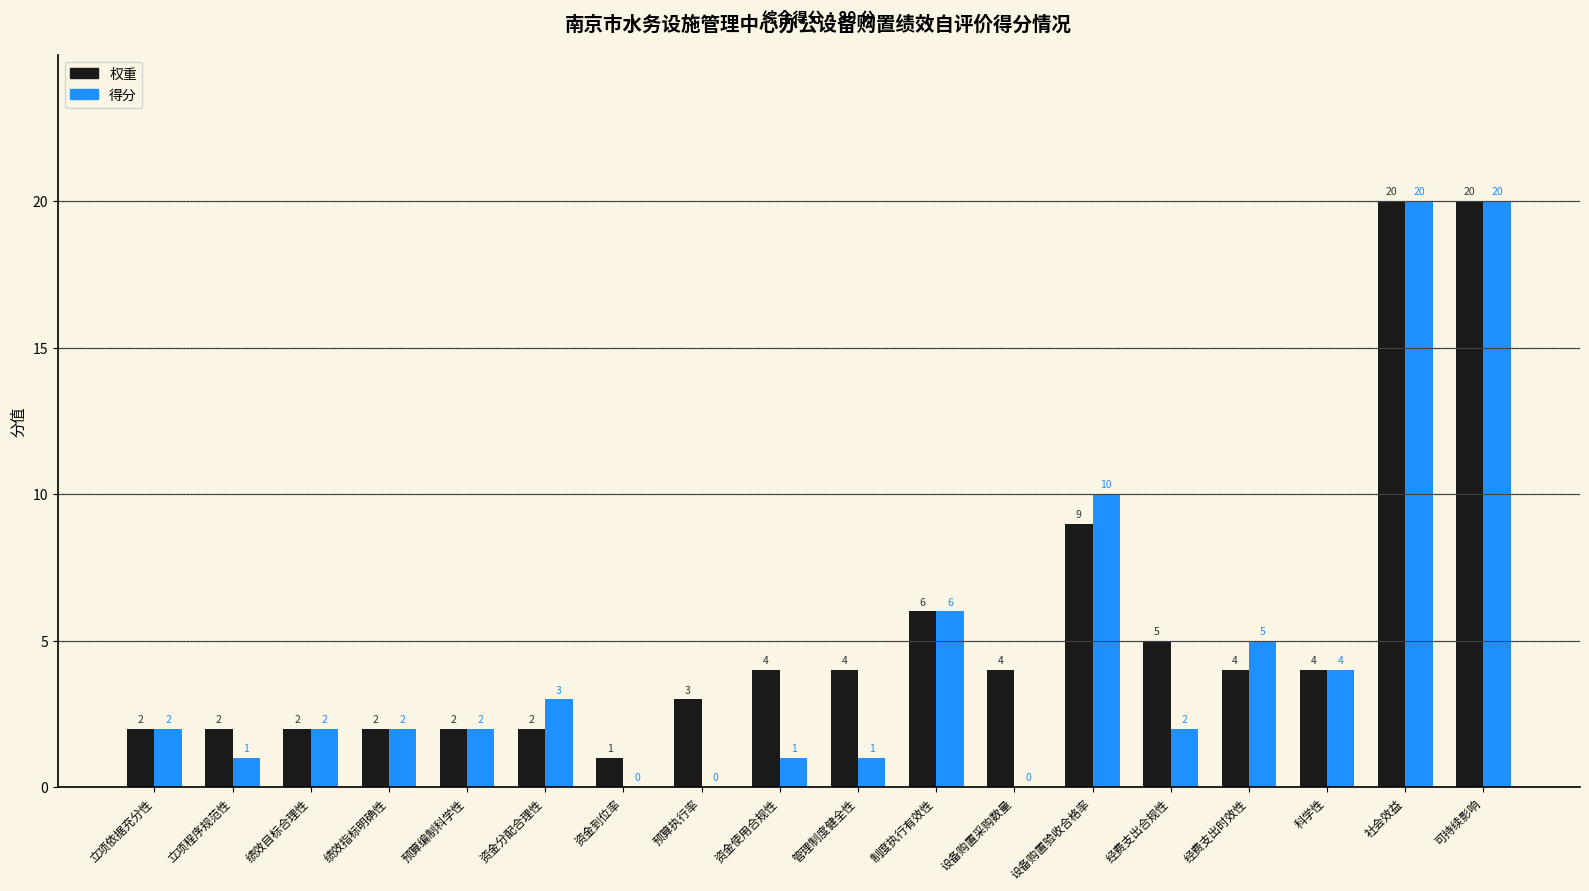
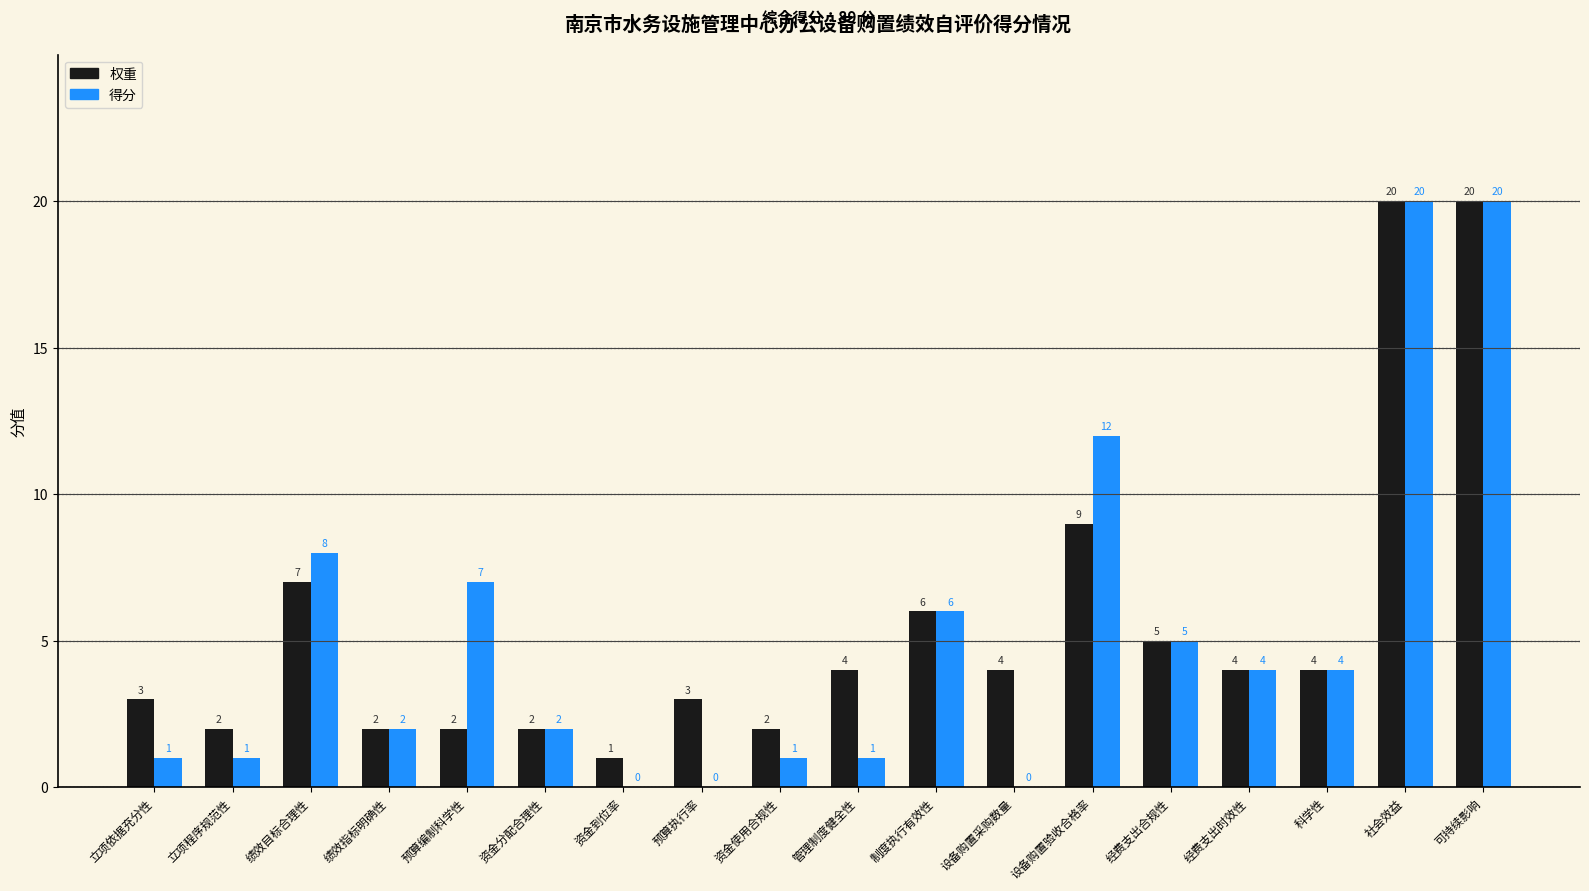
  {
    "权重": {
-     "立项依据充分性": 2,
+     "立项依据充分性": 3,
      "立项程序规范性": 2,
-     "绩效目标合理性": 2,
+     "绩效目标合理性": 7,
      "绩效指标明确性": 2,
      "预算编制科学性": 2,
      "资金分配合理性": 2,
      "资金到位率": 1,
      "预算执行率": 3,
-     "资金使用合规性": 4,
+     "资金使用合规性": 2,
      "管理制度健全性": 4,
      "制度执行有效性": 6,
      "设备购置采购数量": 4,
      "设备购置验收合格率": 9,
      "经费支出合规性": 5,
      "经费支出时效性": 4,
      "科学性": 4,
      "社会效益": 20,
      "可持续影响": 20
    },
    "得分": {
-     "立项依据充分性": 2,
+     "立项依据充分性": 1,
      "立项程序规范性": 1,
-     "绩效目标合理性": 2,
+     "绩效目标合理性": 8,
      "绩效指标明确性": 2,
-     "预算编制科学性": 2,
-     "资金分配合理性": 3,
+     "预算编制科学性": 7,
+     "资金分配合理性": 2,
      "资金到位率": 0,
      "预算执行率": 0,
      "资金使用合规性": 1,
      "管理制度健全性": 1,
      "制度执行有效性": 6,
      "设备购置采购数量": 0,
-     "设备购置验收合格率": 10,
-     "经费支出合规性": 2,
-     "经费支出时效性": 5,
+     "设备购置验收合格率": 12,
+     "经费支出合规性": 5,
+     "经费支出时效性": 4,
      "科学性": 4,
      "社会效益": 20,
      "可持续影响": 20
    }
  }
